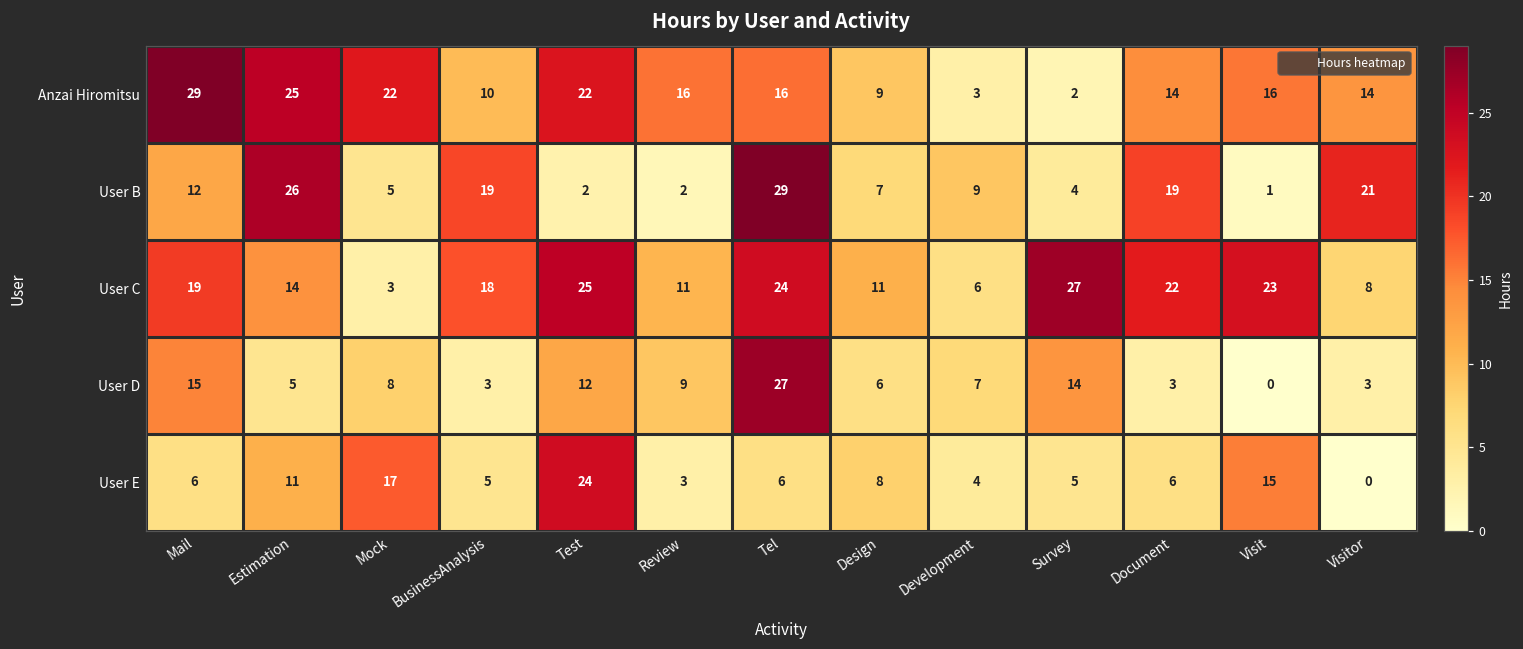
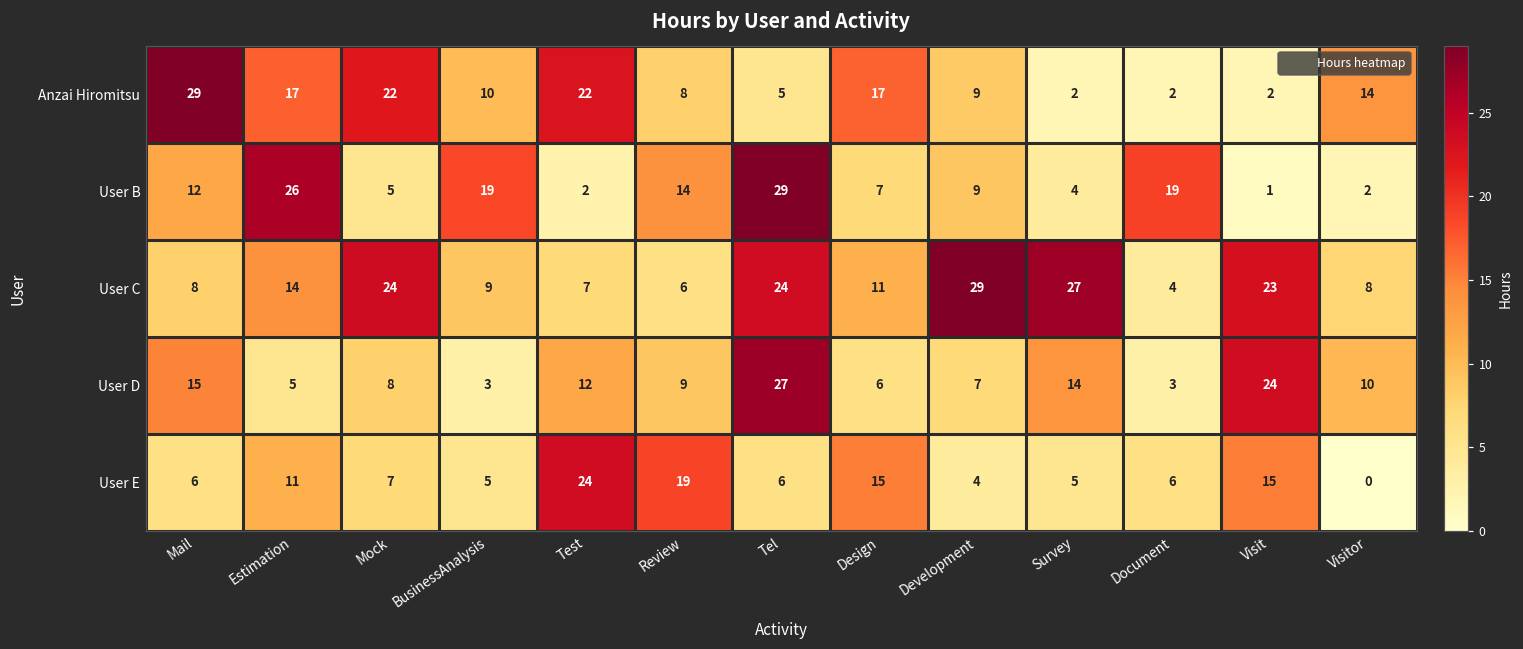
  {
    "Anzai Hiromitsu": {
      "Mail": 29,
-     "Estimation": 25,
+     "Estimation": 17,
      "Mock": 22,
      "BusinessAnalysis": 10,
      "Test": 22,
-     "Review": 16,
-     "Tel": 16,
-     "Design": 9,
-     "Development": 3,
+     "Review": 8,
+     "Tel": 5,
+     "Design": 17,
+     "Development": 9,
      "Survey": 2,
-     "Document": 14,
-     "Visit": 16,
+     "Document": 2,
+     "Visit": 2,
      "Visitor": 14
    },
    "User B": {
      "Mail": 12,
      "Estimation": 26,
      "Mock": 5,
      "BusinessAnalysis": 19,
      "Test": 2,
-     "Review": 2,
+     "Review": 14,
      "Tel": 29,
      "Design": 7,
      "Development": 9,
      "Survey": 4,
      "Document": 19,
      "Visit": 1,
-     "Visitor": 21
+     "Visitor": 2
    },
    "User C": {
-     "Mail": 19,
+     "Mail": 8,
      "Estimation": 14,
-     "Mock": 3,
-     "BusinessAnalysis": 18,
-     "Test": 25,
-     "Review": 11,
+     "Mock": 24,
+     "BusinessAnalysis": 9,
+     "Test": 7,
+     "Review": 6,
      "Tel": 24,
      "Design": 11,
-     "Development": 6,
+     "Development": 29,
      "Survey": 27,
-     "Document": 22,
+     "Document": 4,
      "Visit": 23,
      "Visitor": 8
    },
    "User D": {
      "Mail": 15,
      "Estimation": 5,
      "Mock": 8,
      "BusinessAnalysis": 3,
      "Test": 12,
      "Review": 9,
      "Tel": 27,
      "Design": 6,
      "Development": 7,
      "Survey": 14,
      "Document": 3,
-     "Visit": 0,
-     "Visitor": 3
+     "Visit": 24,
+     "Visitor": 10
    },
    "User E": {
      "Mail": 6,
      "Estimation": 11,
-     "Mock": 17,
+     "Mock": 7,
      "BusinessAnalysis": 5,
      "Test": 24,
-     "Review": 3,
+     "Review": 19,
      "Tel": 6,
-     "Design": 8,
+     "Design": 15,
      "Development": 4,
      "Survey": 5,
      "Document": 6,
      "Visit": 15,
      "Visitor": 0
    }
  }
